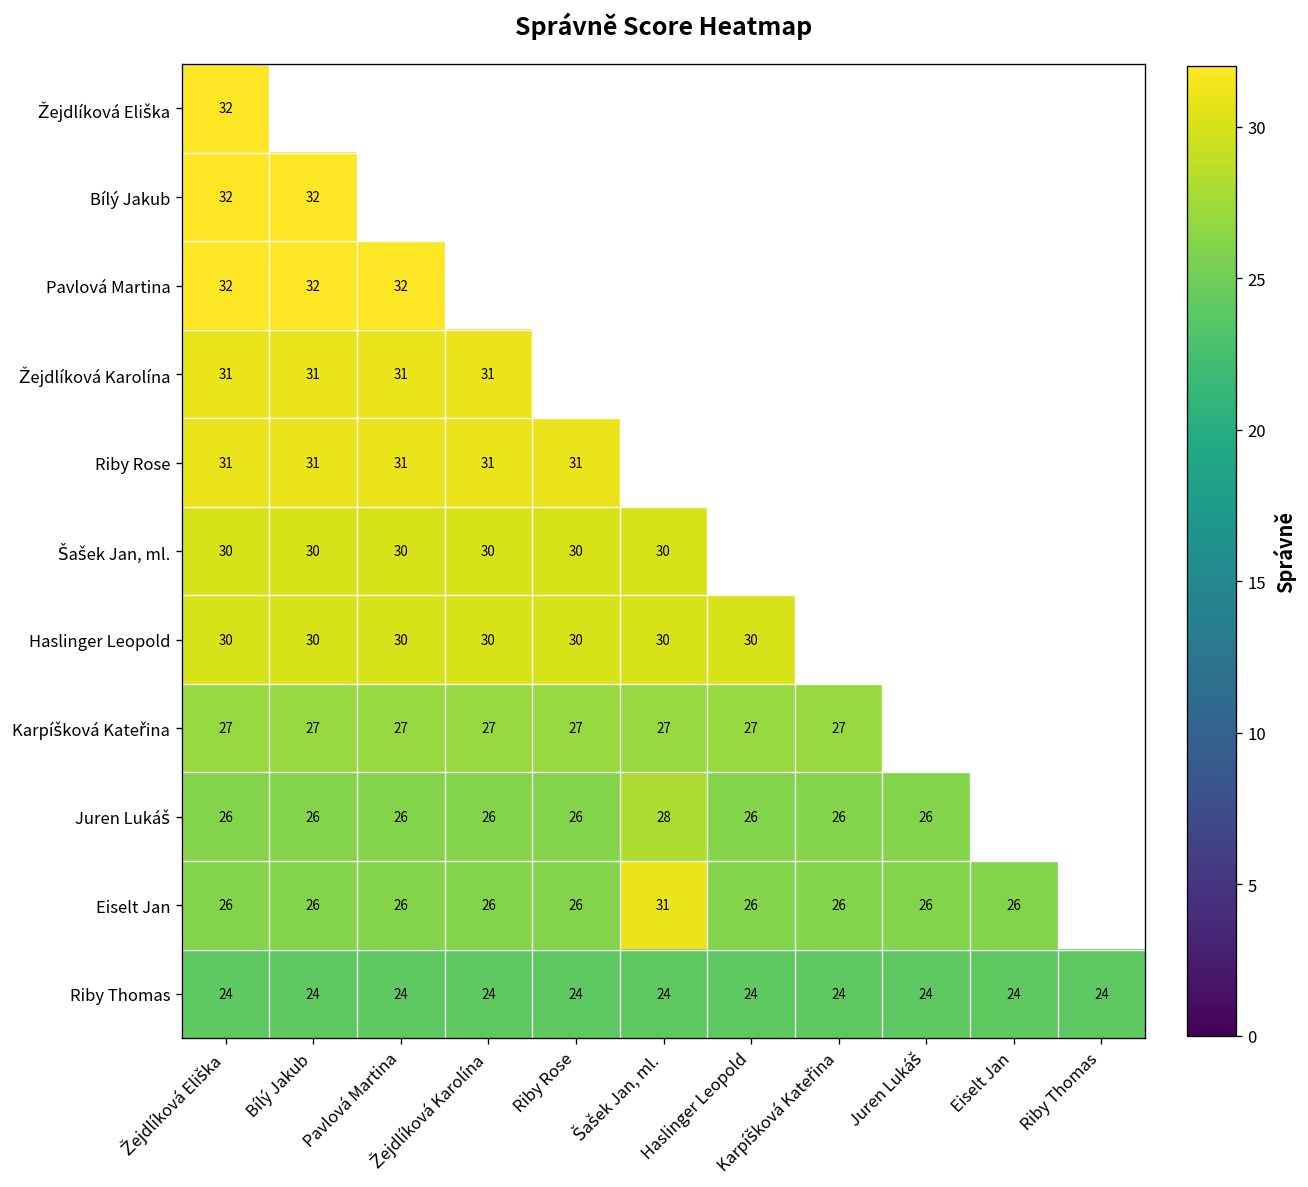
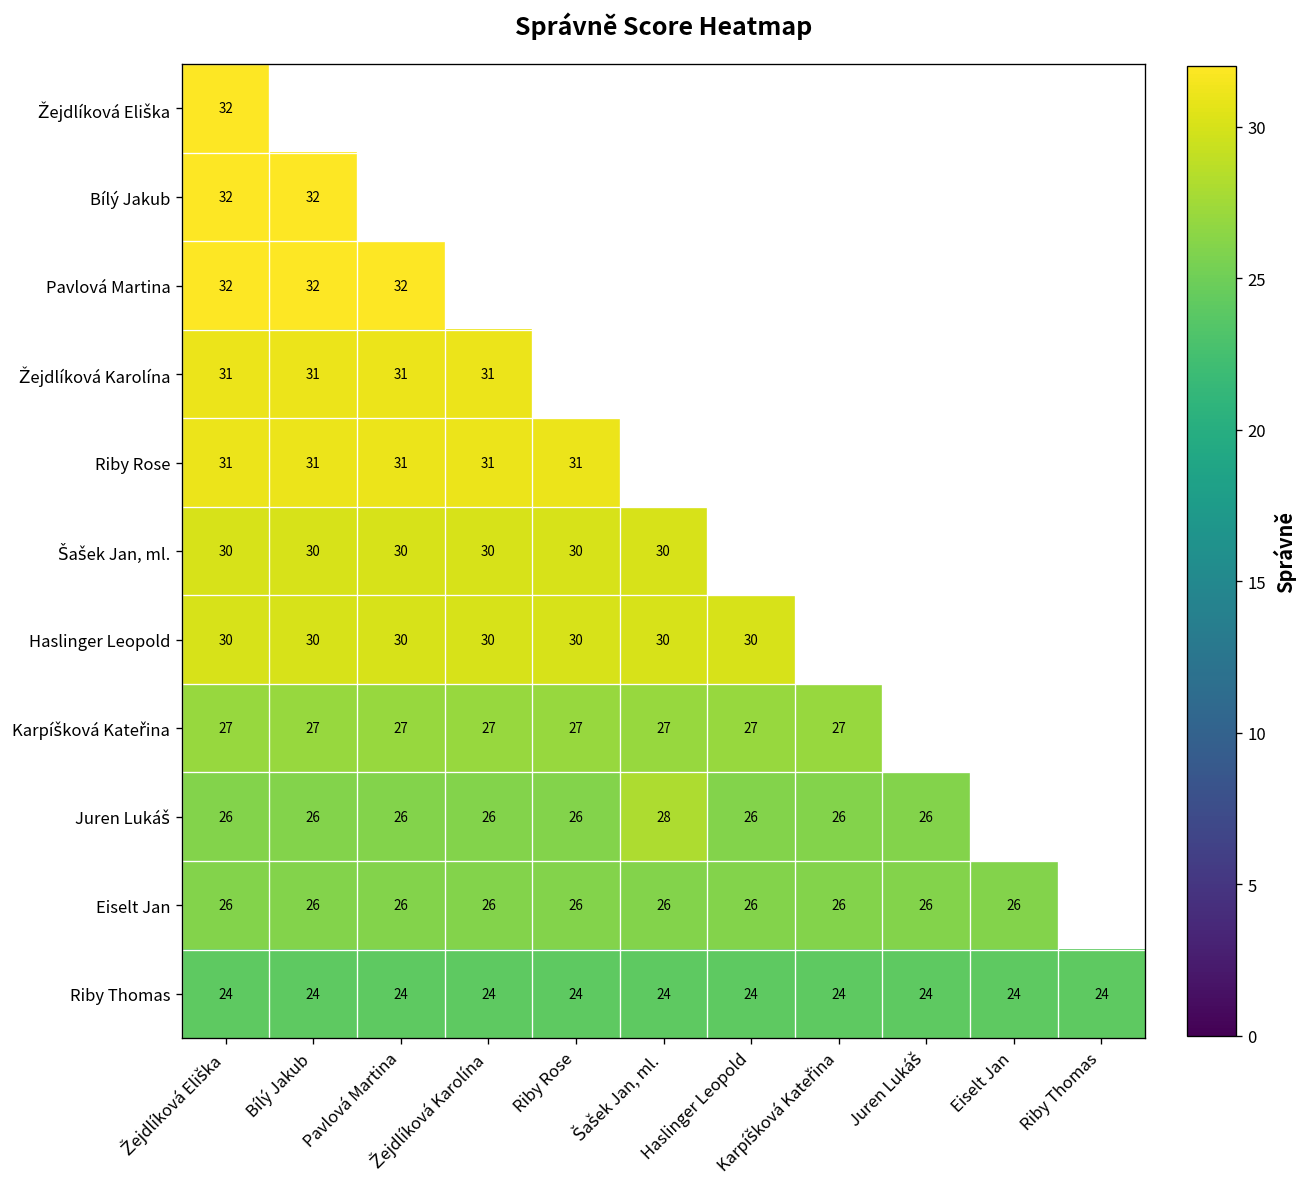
  {
    "Žejdlíková Eliška": {
      "Žejdlíková Eliška": 32
    },
    "Bílý Jakub": {
      "Žejdlíková Eliška": 32,
      "Bílý Jakub": 32
    },
    "Pavlová Martina": {
      "Žejdlíková Eliška": 32,
      "Bílý Jakub": 32,
      "Pavlová Martina": 32
    },
    "Žejdlíková Karolína": {
      "Žejdlíková Eliška": 31,
      "Bílý Jakub": 31,
      "Pavlová Martina": 31,
      "Žejdlíková Karolína": 31
    },
    "Riby Rose": {
      "Žejdlíková Eliška": 31,
      "Bílý Jakub": 31,
      "Pavlová Martina": 31,
      "Žejdlíková Karolína": 31,
      "Riby Rose": 31
    },
    "Šašek Jan, ml.": {
      "Žejdlíková Eliška": 30,
      "Bílý Jakub": 30,
      "Pavlová Martina": 30,
      "Žejdlíková Karolína": 30,
      "Riby Rose": 30,
      "Šašek Jan, ml.": 30
    },
    "Haslinger Leopold": {
      "Žejdlíková Eliška": 30,
      "Bílý Jakub": 30,
      "Pavlová Martina": 30,
      "Žejdlíková Karolína": 30,
      "Riby Rose": 30,
      "Šašek Jan, ml.": 30,
      "Haslinger Leopold": 30
    },
    "Karpíšková Kateřina": {
      "Žejdlíková Eliška": 27,
      "Bílý Jakub": 27,
      "Pavlová Martina": 27,
      "Žejdlíková Karolína": 27,
      "Riby Rose": 27,
      "Šašek Jan, ml.": 27,
      "Haslinger Leopold": 27,
      "Karpíšková Kateřina": 27
    },
    "Juren Lukáš": {
      "Žejdlíková Eliška": 26,
      "Bílý Jakub": 26,
      "Pavlová Martina": 26,
      "Žejdlíková Karolína": 26,
      "Riby Rose": 26,
      "Šašek Jan, ml.": 28,
      "Haslinger Leopold": 26,
      "Karpíšková Kateřina": 26,
      "Juren Lukáš": 26
    },
    "Eiselt Jan": {
      "Žejdlíková Eliška": 26,
      "Bílý Jakub": 26,
      "Pavlová Martina": 26,
      "Žejdlíková Karolína": 26,
      "Riby Rose": 26,
-     "Šašek Jan, ml.": 31,
+     "Šašek Jan, ml.": 26,
      "Haslinger Leopold": 26,
      "Karpíšková Kateřina": 26,
      "Juren Lukáš": 26,
      "Eiselt Jan": 26
    },
    "Riby Thomas": {
      "Žejdlíková Eliška": 24,
      "Bílý Jakub": 24,
      "Pavlová Martina": 24,
      "Žejdlíková Karolína": 24,
      "Riby Rose": 24,
      "Šašek Jan, ml.": 24,
      "Haslinger Leopold": 24,
      "Karpíšková Kateřina": 24,
      "Juren Lukáš": 24,
      "Eiselt Jan": 24,
      "Riby Thomas": 24
    }
  }
